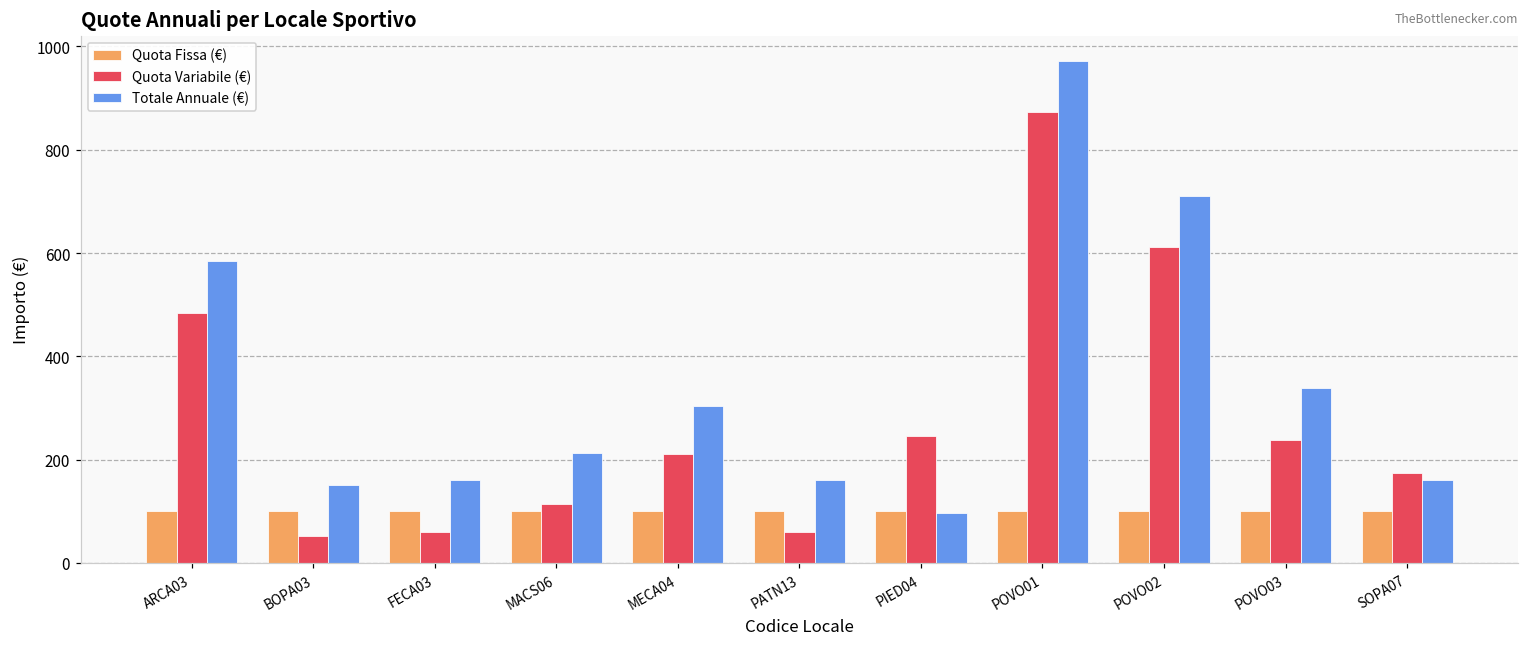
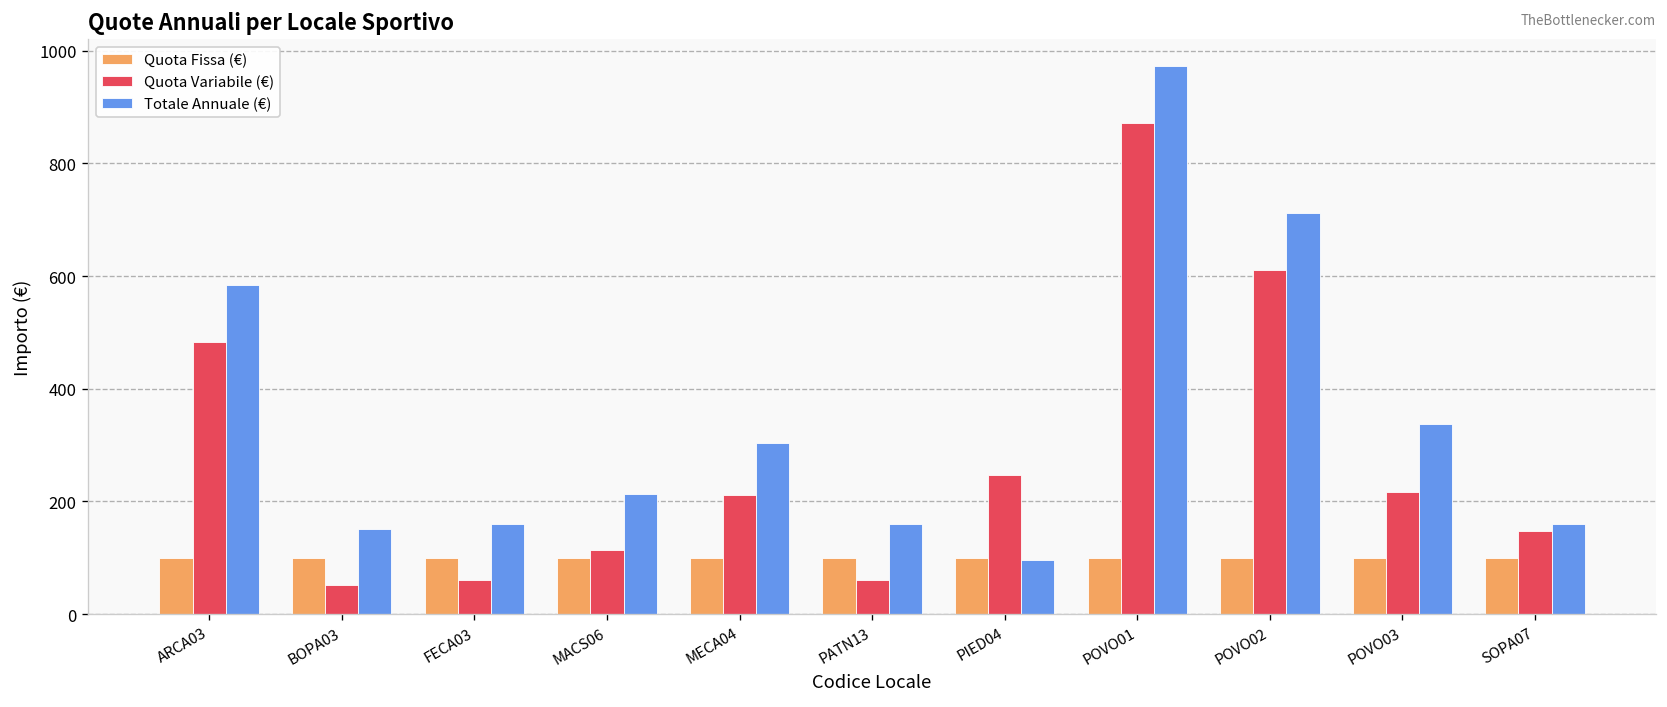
  {
    "Quota Fissa (€)": {
      "ARCA03": 100,
      "BOPA03": 100,
      "FECA03": 100,
      "MACS06": 100,
      "MECA04": 100,
      "PATN13": 100,
      "PIED04": 100,
      "POVO01": 100,
      "POVO02": 100,
      "POVO03": 100,
      "SOPA07": 100
    },
    "Quota Variabile (€)": {
      "ARCA03": 480,
      "BOPA03": 50,
      "FECA03": 60,
      "MACS06": 110,
      "MECA04": 210,
      "PATN13": 60,
      "PIED04": 250,
      "POVO01": 870,
      "POVO02": 610,
-     "POVO03": 240,
-     "SOPA07": 170
+     "POVO03": 220,
+     "SOPA07": 150
    },
    "Totale Annuale (€)": {
      "ARCA03": 580,
      "BOPA03": 150,
      "FECA03": 160,
      "MACS06": 210,
      "MECA04": 300,
      "PATN13": 160,
      "PIED04": 100,
      "POVO01": 970,
      "POVO02": 710,
      "POVO03": 340,
      "SOPA07": 160
    }
  }
